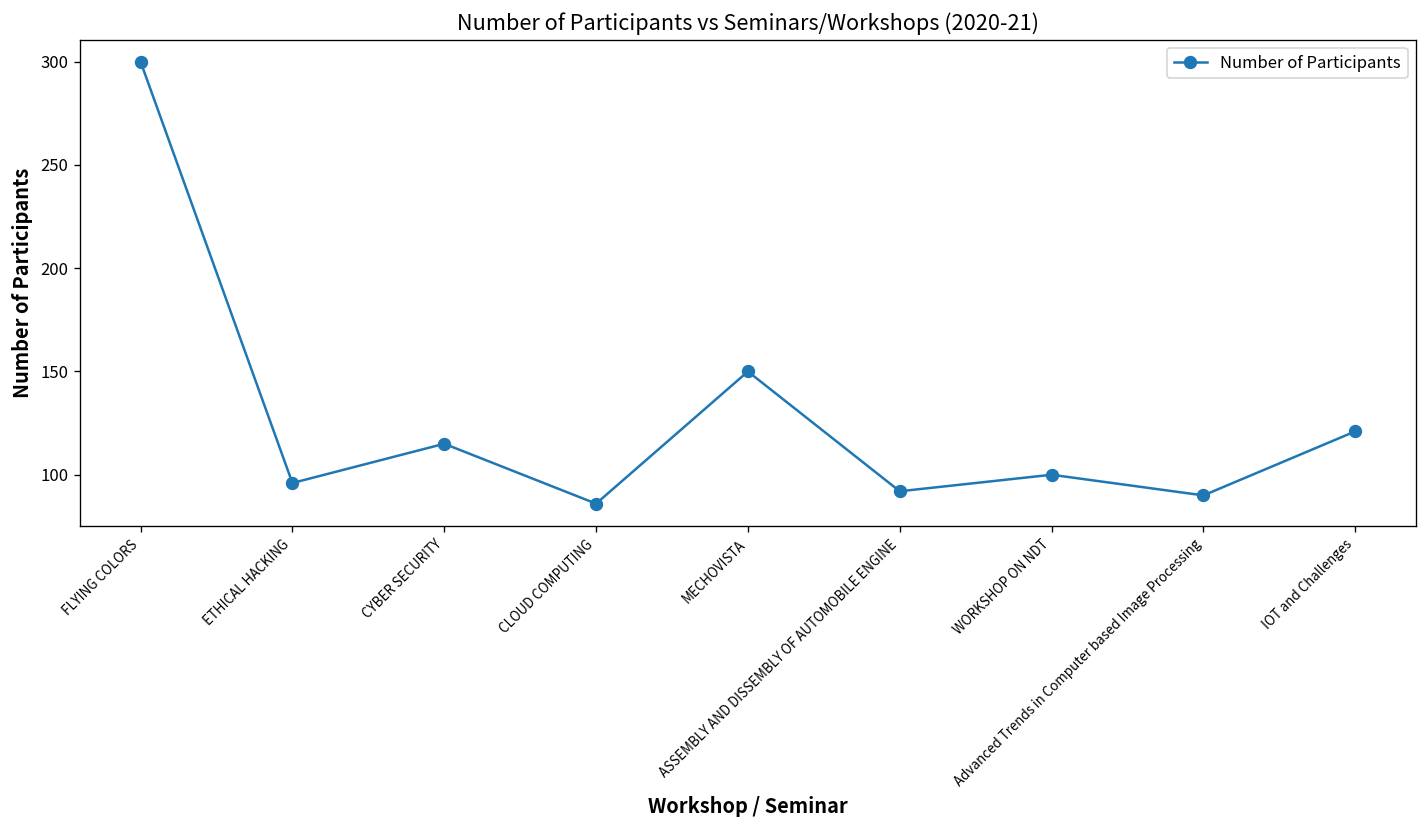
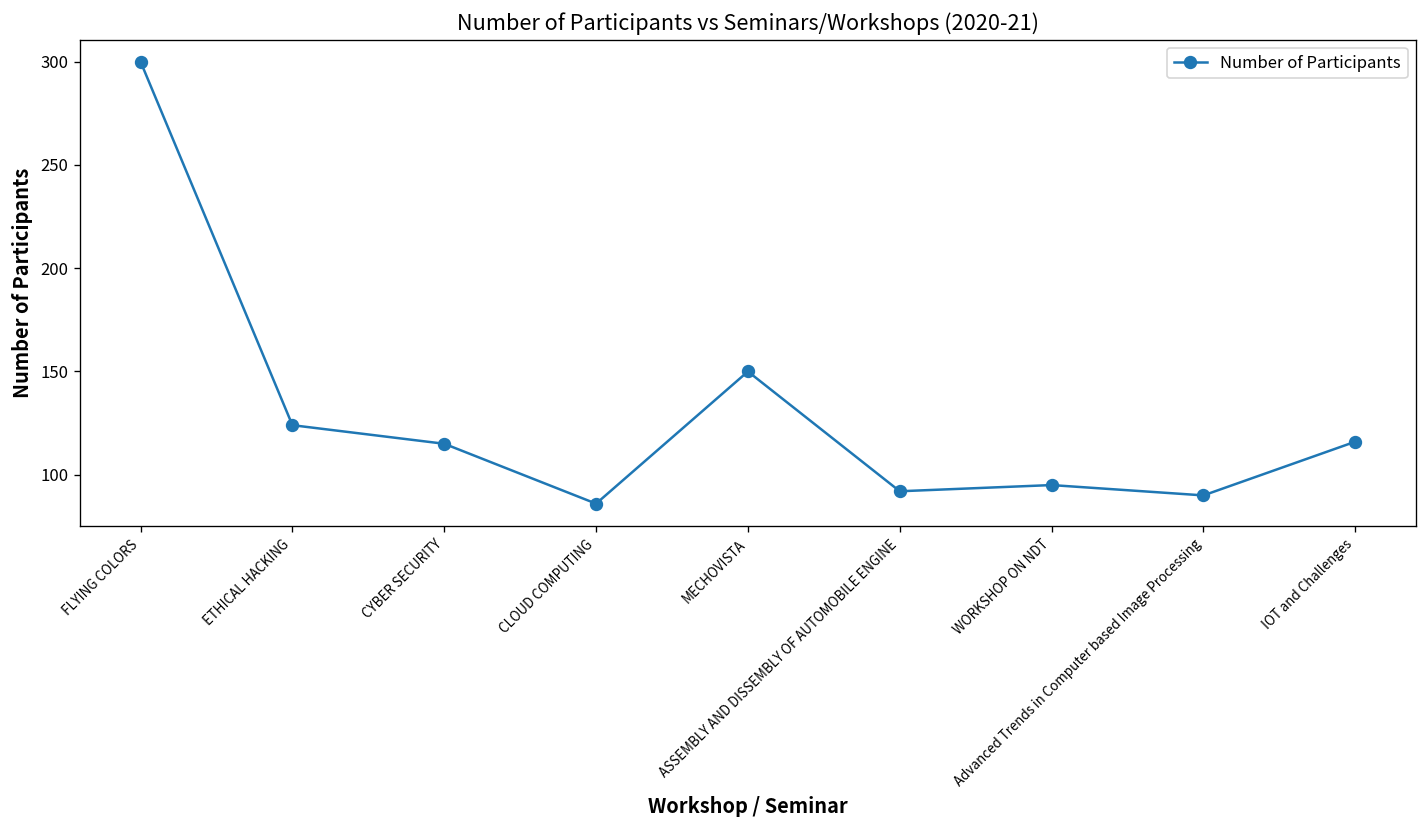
  {
    "FLYING COLORS": 300,
-   "ETHICAL HACKING": 96,
+   "ETHICAL HACKING": 124,
    "CYBER SECURITY": 115,
    "CLOUD COMPUTING": 86,
    "MECHOVISTA": 150,
    "ASSEMBLY AND DISSEMBLY OF AUTOMOBILE ENGINE": 92,
-   "WORKSHOP ON NDT": 100,
+   "WORKSHOP ON NDT": 95,
    "Advanced Trends in Computer based Image Processing": 90,
-   "IOT and Challenges": 121
+   "IOT and Challenges": 116
  }
